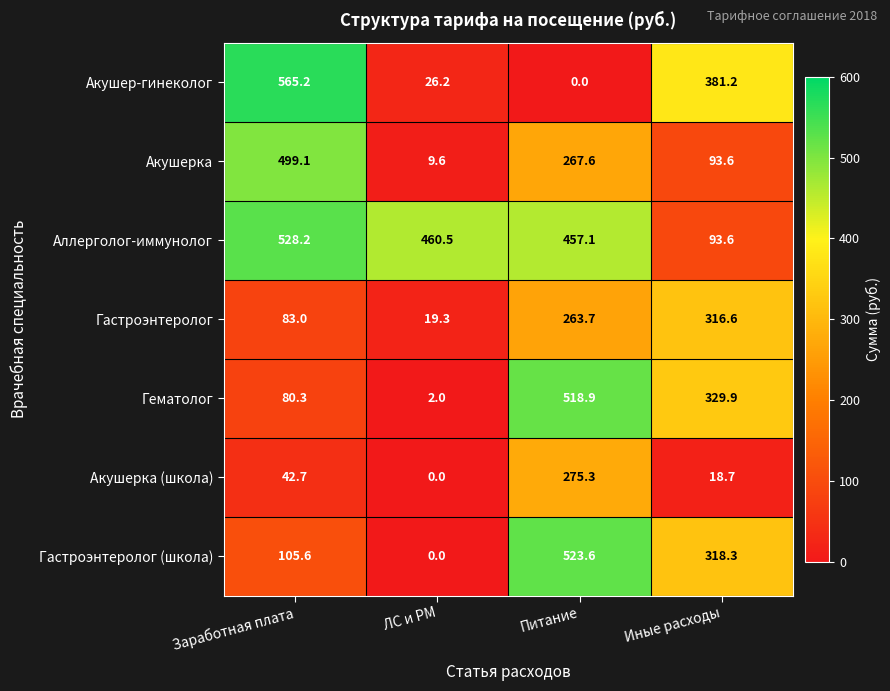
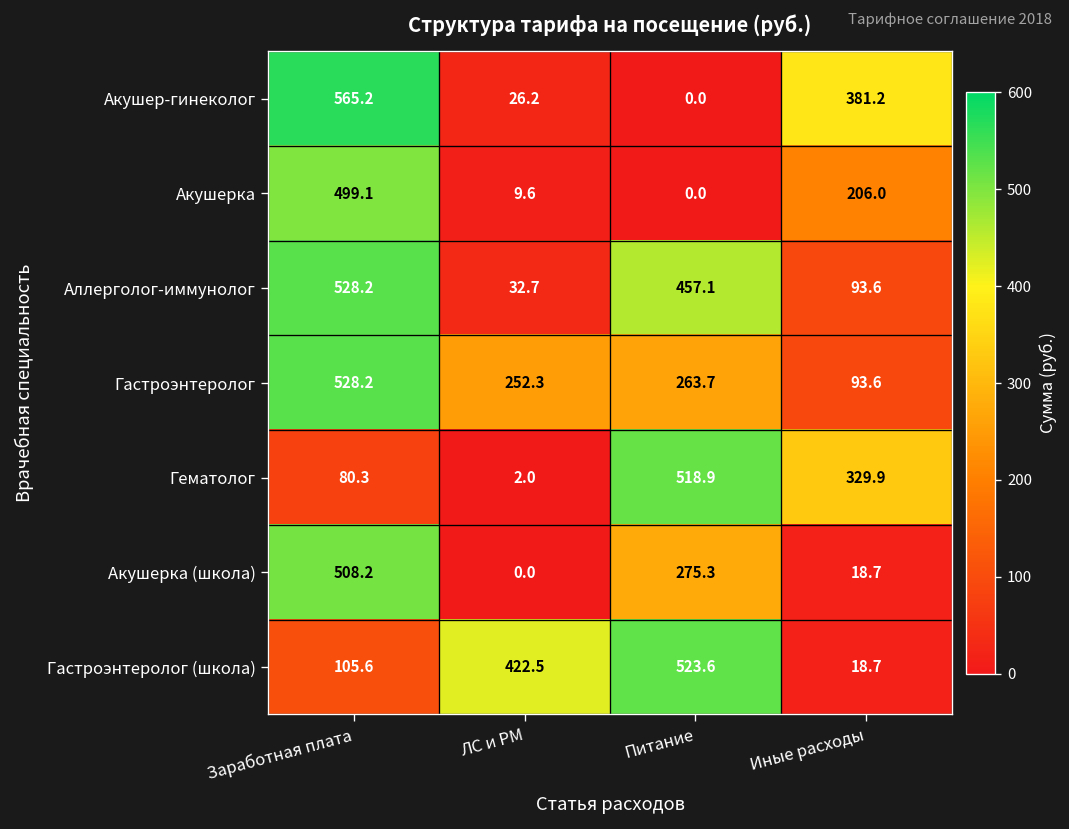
  {
    "Акушер-гинеколог": {
      "Заработная плата": 565.2,
      "ЛС и РМ": 26.2,
      "Питание": 0.0,
      "Иные расходы": 381.2
    },
    "Акушерка": {
      "Заработная плата": 499.1,
      "ЛС и РМ": 9.6,
-     "Питание": 267.6,
-     "Иные расходы": 93.6
+     "Питание": 0.0,
+     "Иные расходы": 206.0
    },
    "Аллерголог-иммунолог": {
      "Заработная плата": 528.2,
-     "ЛС и РМ": 460.5,
+     "ЛС и РМ": 32.7,
      "Питание": 457.1,
      "Иные расходы": 93.6
    },
    "Гастроэнтеролог": {
-     "Заработная плата": 83.0,
-     "ЛС и РМ": 19.3,
+     "Заработная плата": 528.2,
+     "ЛС и РМ": 252.3,
      "Питание": 263.7,
-     "Иные расходы": 316.6
+     "Иные расходы": 93.6
    },
    "Гематолог": {
      "Заработная плата": 80.3,
      "ЛС и РМ": 2.0,
      "Питание": 518.9,
      "Иные расходы": 329.9
    },
    "Акушерка (школа)": {
-     "Заработная плата": 42.7,
+     "Заработная плата": 508.2,
      "ЛС и РМ": 0.0,
      "Питание": 275.3,
      "Иные расходы": 18.7
    },
    "Гастроэнтеролог (школа)": {
      "Заработная плата": 105.6,
-     "ЛС и РМ": 0.0,
+     "ЛС и РМ": 422.5,
      "Питание": 523.6,
-     "Иные расходы": 318.3
+     "Иные расходы": 18.7
    }
  }
